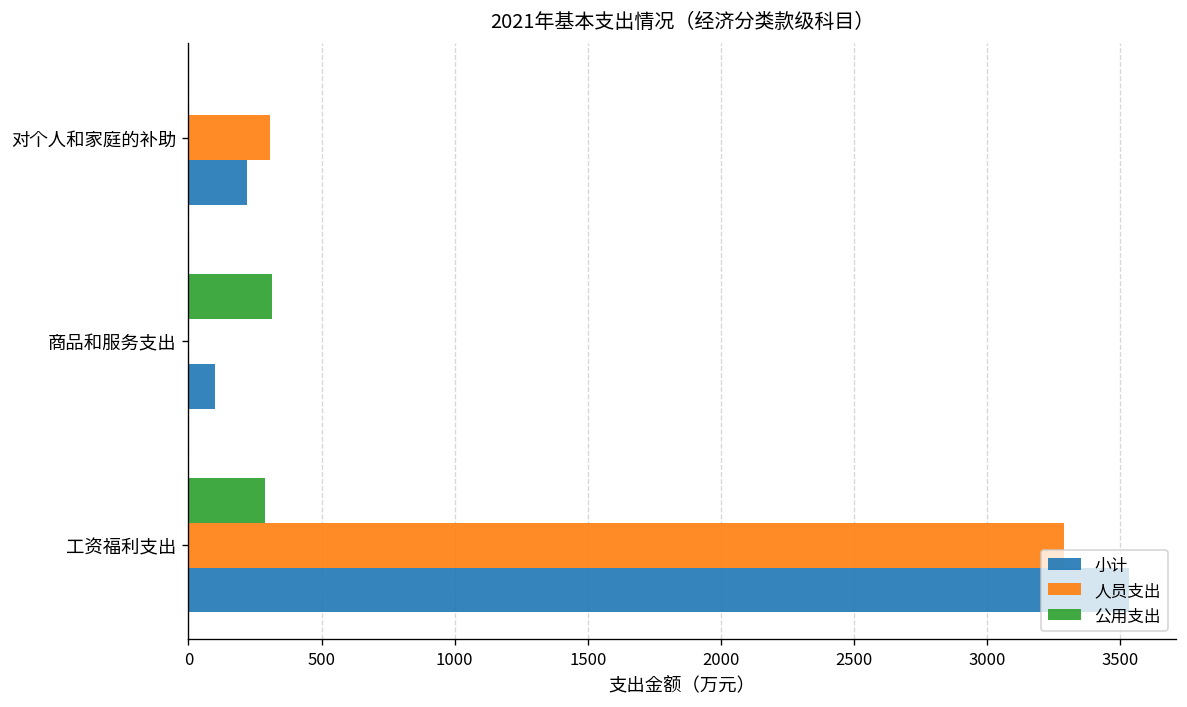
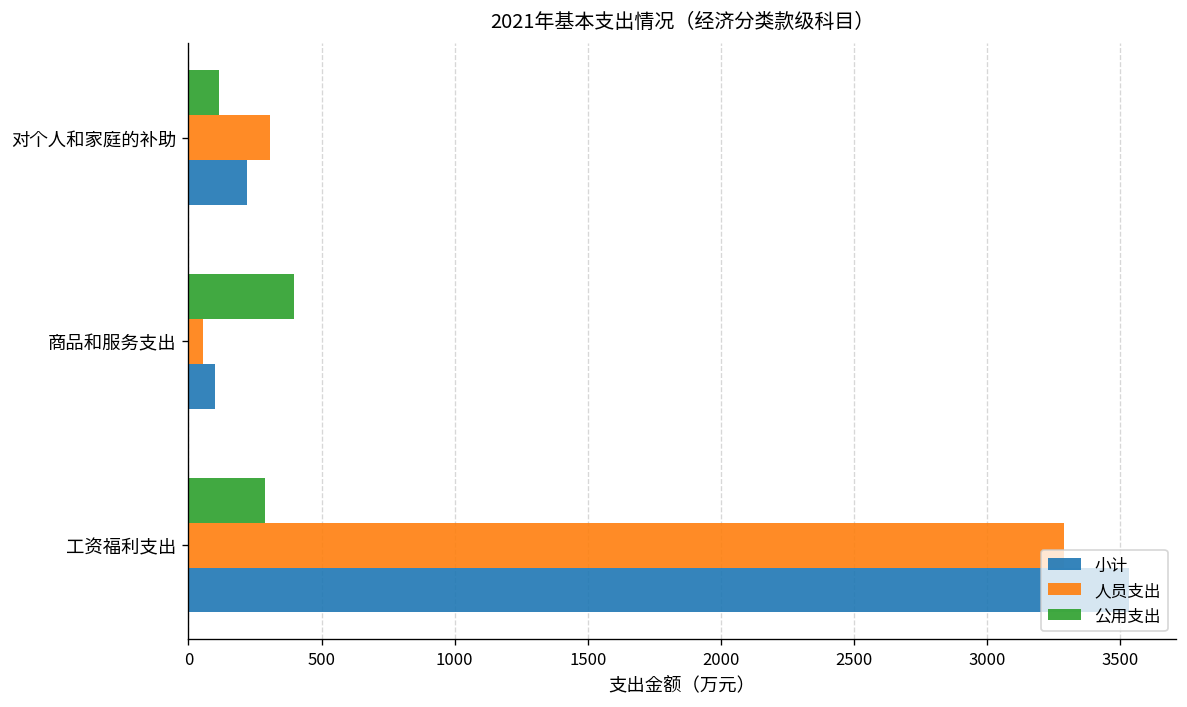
  {
    "小计": {
      "对个人和家庭的补助": 220,
      "商品和服务支出": 100
    },
    "人员支出": {
      "对个人和家庭的补助": 310,
-     "商品和服务支出": 0,
+     "商品和服务支出": 50,
      "工资福利支出": 3290
    },
    "公用支出": {
-     "对个人和家庭的补助": 0,
-     "商品和服务支出": 310,
+     "对个人和家庭的补助": 110,
+     "商品和服务支出": 400,
      "工资福利支出": 290
    }
  }
